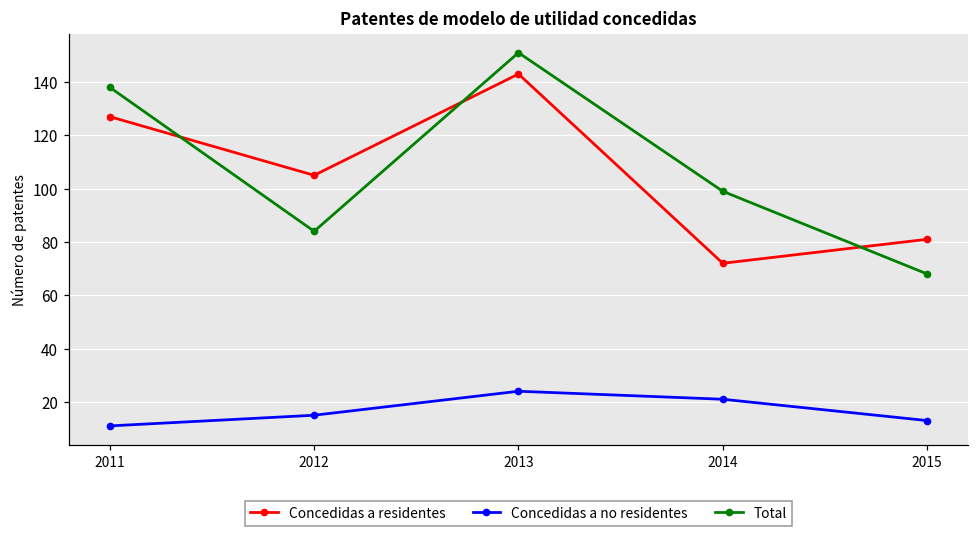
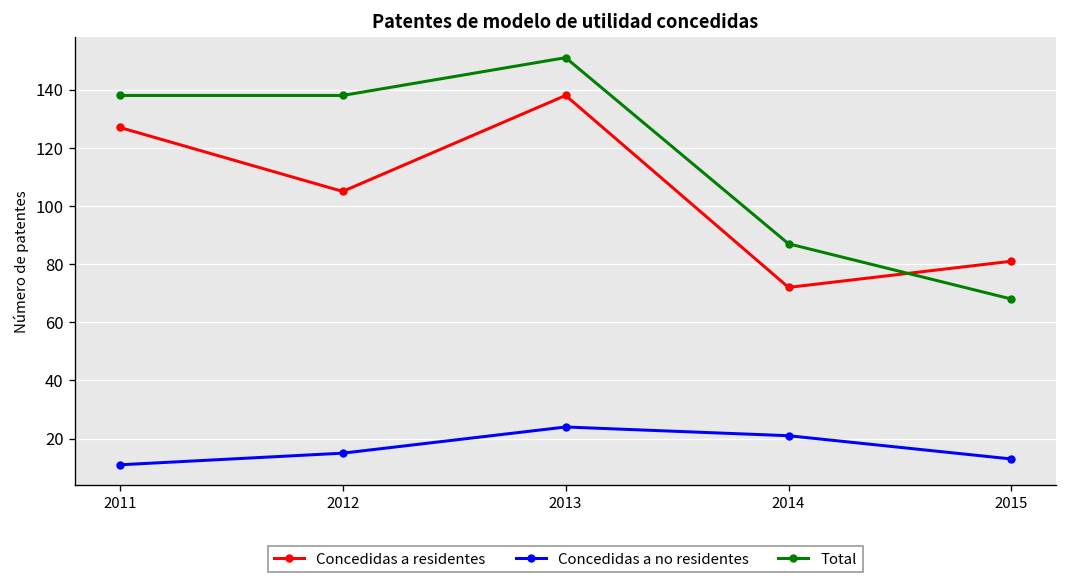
  {
    "Concedidas a residentes": {
      "2011": 127,
      "2012": 105,
-     "2013": 143,
+     "2013": 138,
      "2014": 72,
      "2015": 81
    },
    "Concedidas a no residentes": {
      "2011": 11,
      "2012": 15,
      "2013": 24,
      "2014": 21,
      "2015": 13
    },
    "Total": {
      "2011": 138,
-     "2012": 84,
+     "2012": 138,
      "2013": 151,
-     "2014": 99,
+     "2014": 87,
      "2015": 68
    }
  }
